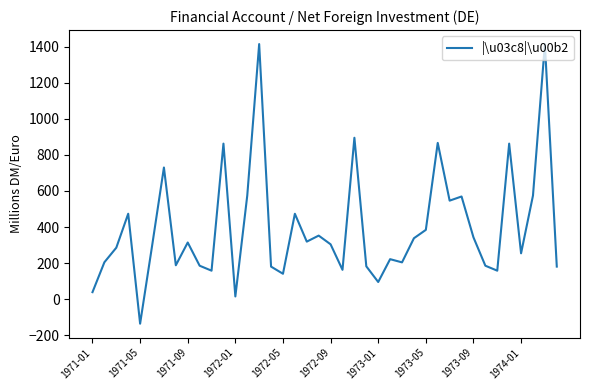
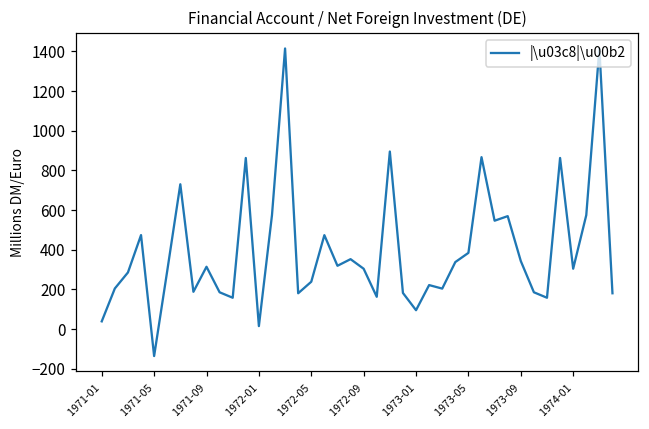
  {
    "1971-01": 40,
    "1971-05": -140,
    "1971-09": 310,
    "1972-01": 10,
-   "1972-05": 140,
+   "1972-05": 240,
    "1972-09": 300,
    "1973-01": 100,
    "1973-05": 380,
    "1973-09": 340,
-   "1974-01": 250
+   "1974-01": 300
  }
